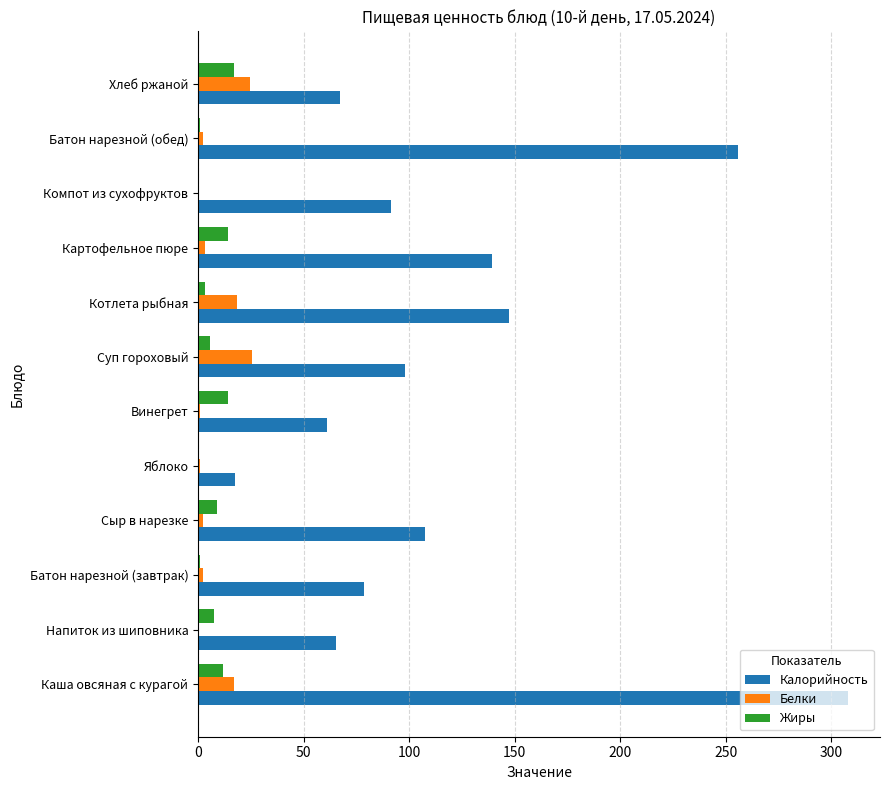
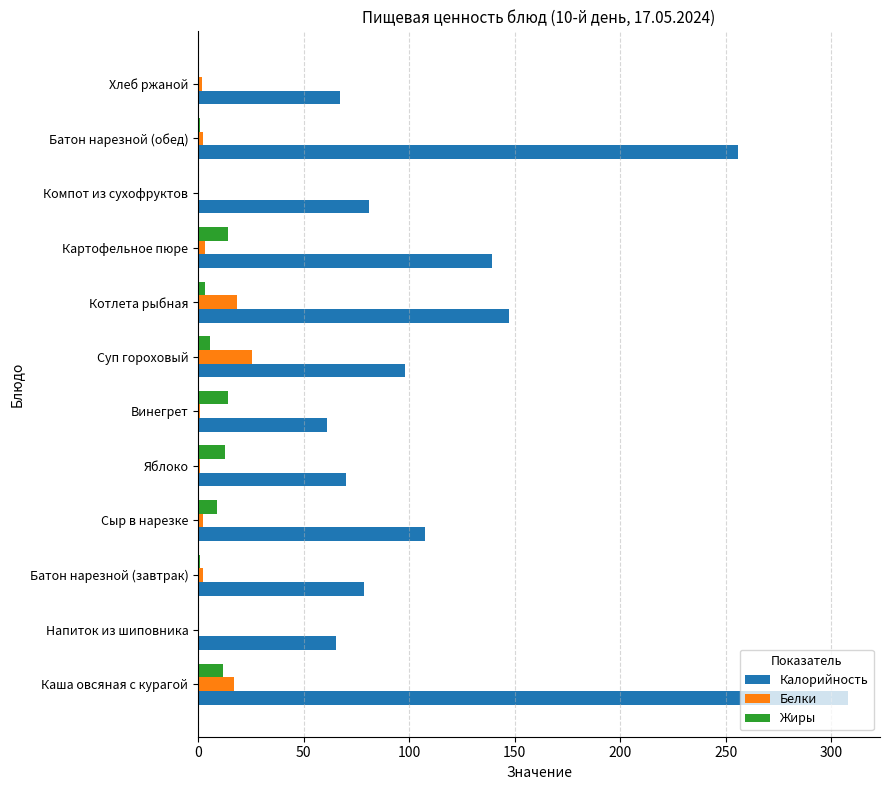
  {
    "Калорийность": {
      "Хлеб ржаной": 67,
      "Батон нарезной (обед)": 256,
-     "Компот из сухофруктов": 91,
+     "Компот из сухофруктов": 81,
      "Картофельное пюре": 139,
      "Котлета рыбная": 147,
      "Суп гороховый": 98,
      "Винегрет": 61,
-     "Яблоко": 17,
+     "Яблоко": 70,
      "Сыр в нарезке": 108,
      "Батон нарезной (завтрак)": 79,
      "Напиток из шиповника": 65
    },
    "Белки": {
-     "Хлеб ржаной": 25,
+     "Хлеб ржаной": 2,
      "Батон нарезной (обед)": 2,
      "Картофельное пюре": 3,
      "Котлета рыбная": 18,
      "Суп гороховый": 26,
      "Сыр в нарезке": 2,
      "Батон нарезной (завтрак)": 2,
      "Каша овсяная с курагой": 17
    },
    "Жиры": {
-     "Хлеб ржаной": 17,
+     "Хлеб ржаной": 0,
      "Компот из сухофруктов": 0,
      "Картофельное пюре": 14,
      "Котлета рыбная": 3,
      "Суп гороховый": 6,
      "Винегрет": 14,
-     "Яблоко": 0,
+     "Яблоко": 13,
      "Сыр в нарезке": 9,
-     "Напиток из шиповника": 8,
+     "Напиток из шиповника": 0,
      "Каша овсяная с курагой": 12
    }
  }
